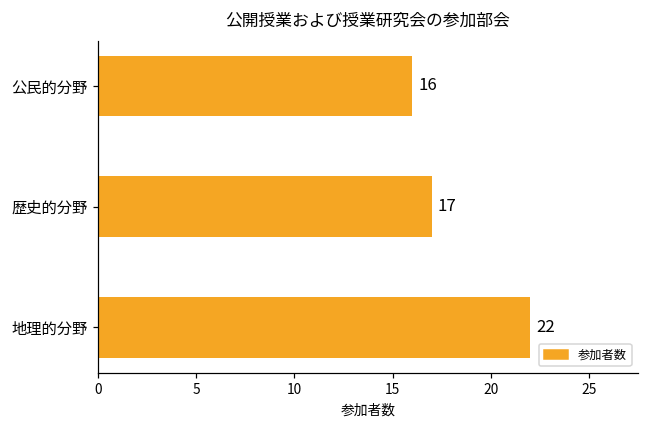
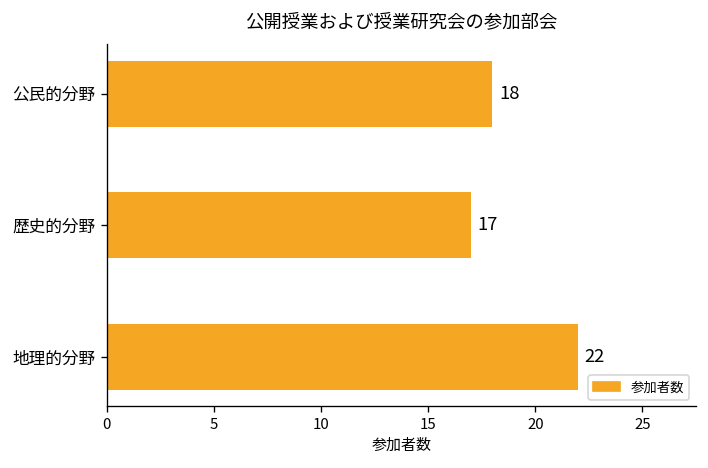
  {
-   "公民的分野": 16,
+   "公民的分野": 18,
    "歴史的分野": 17,
    "地理的分野": 22
  }
